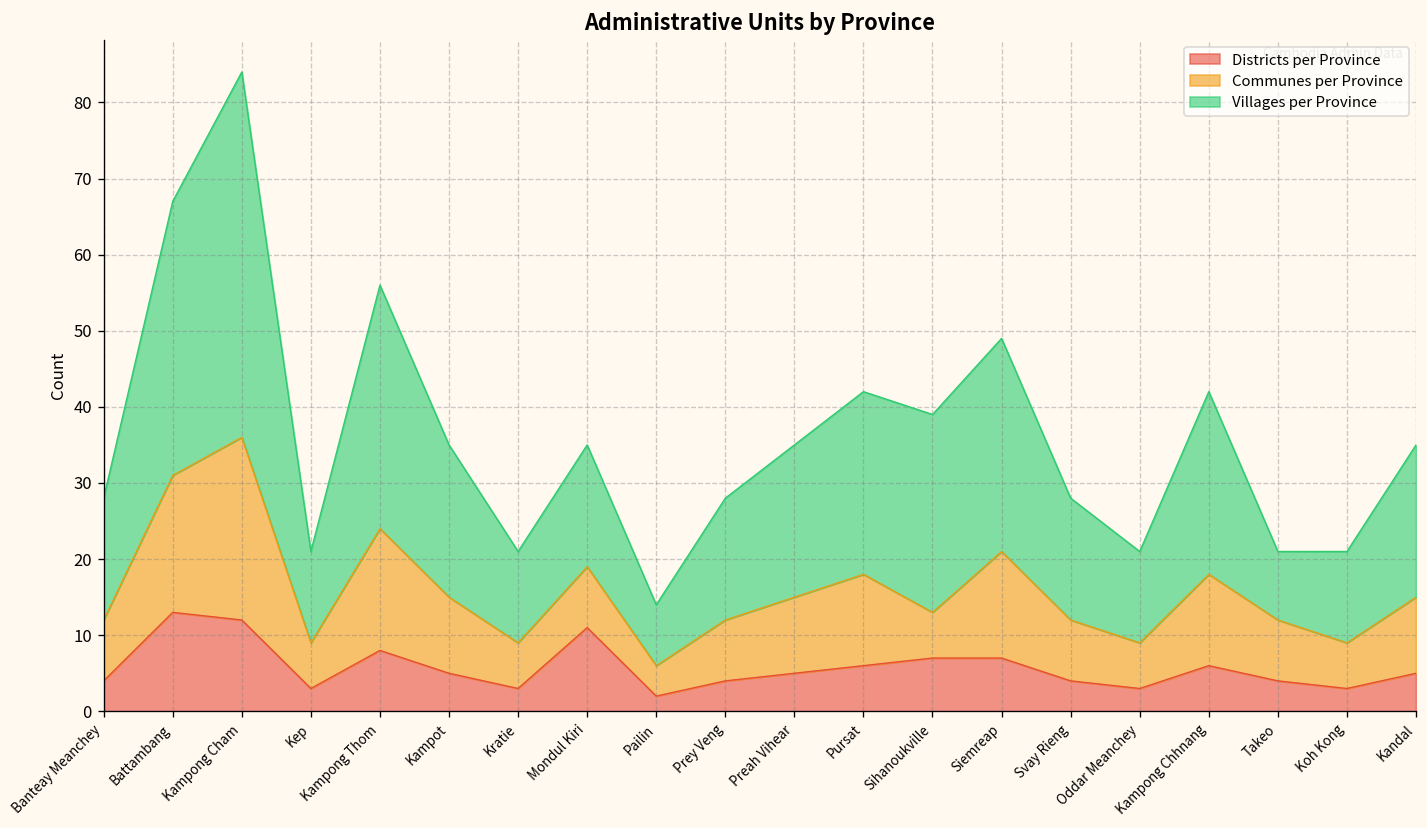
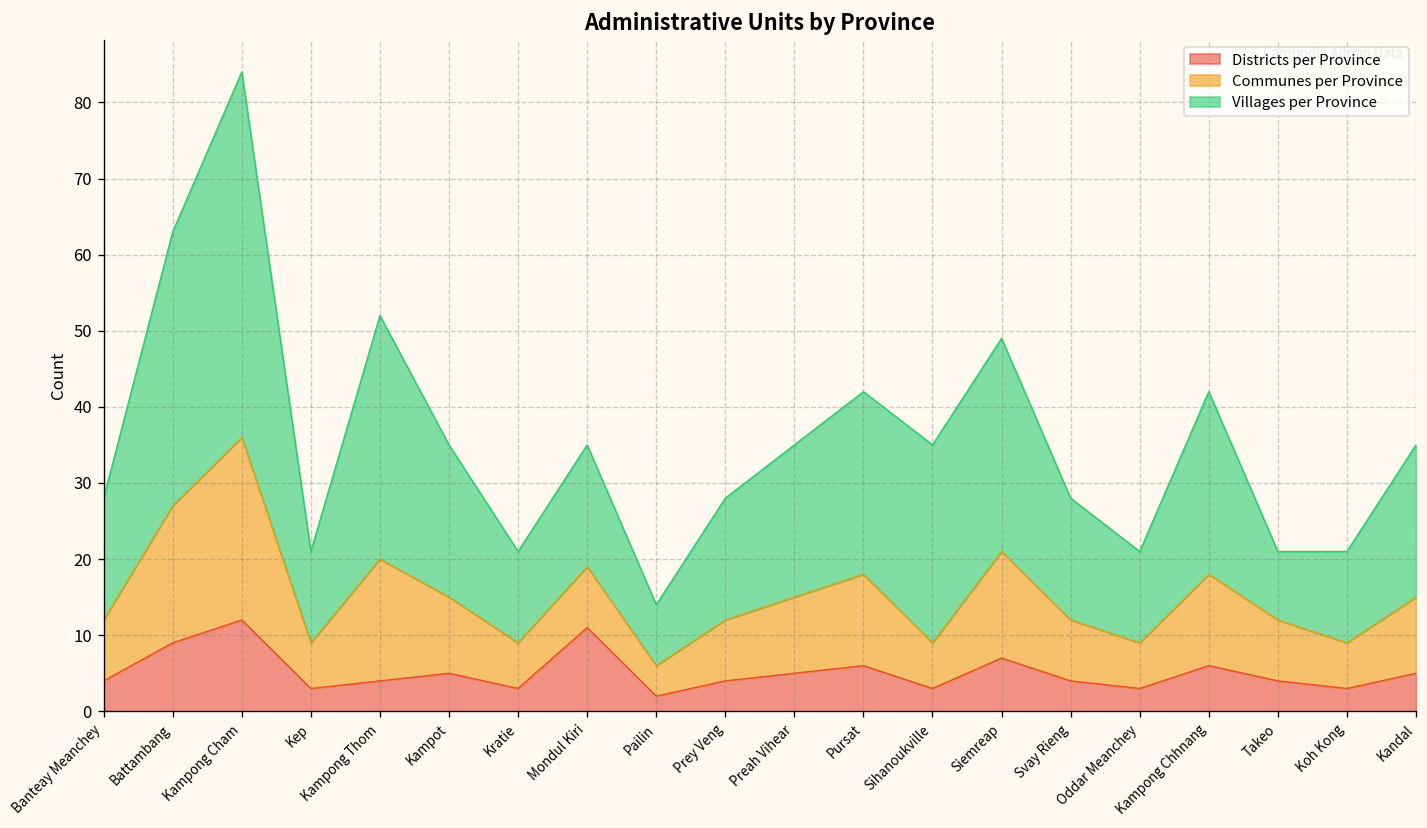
  {
    "Districts per Province": {
      "Banteay Meanchey": 4,
-     "Battambang": 13,
+     "Battambang": 9,
      "Kampong Cham": 12,
      "Kep": 3,
-     "Kampong Thom": 8,
+     "Kampong Thom": 4,
      "Kampot": 5,
      "Kratie": 3,
      "Mondul Kiri": 11,
      "Pailin": 2,
      "Prey Veng": 4,
      "Preah Vihear": 5,
      "Pursat": 6,
-     "Sihanoukville": 7,
+     "Sihanoukville": 3,
      "Siemreap": 7,
      "Svay Rieng": 4,
      "Oddar Meanchey": 3,
      "Kampong Chhnang": 6,
      "Takeo": 4,
      "Koh Kong": 3,
      "Kandal": 5
    },
    "Communes per Province": {
      "Banteay Meanchey": 8,
      "Battambang": 18,
      "Kampong Cham": 24,
      "Kep": 6,
      "Kampong Thom": 16,
      "Kampot": 10,
      "Kratie": 6,
      "Mondul Kiri": 8,
      "Pailin": 4,
      "Prey Veng": 8,
      "Preah Vihear": 10,
      "Pursat": 12,
      "Sihanoukville": 6,
      "Siemreap": 14,
      "Svay Rieng": 8,
      "Oddar Meanchey": 6,
      "Kampong Chhnang": 12,
      "Takeo": 8,
      "Koh Kong": 6,
      "Kandal": 10
    },
    "Villages per Province": {
      "Banteay Meanchey": 16,
      "Battambang": 36,
      "Kampong Cham": 48,
      "Kep": 12,
      "Kampong Thom": 32,
      "Kampot": 20,
      "Kratie": 12,
      "Mondul Kiri": 16,
      "Pailin": 8,
      "Prey Veng": 16,
      "Preah Vihear": 20,
      "Pursat": 24,
      "Sihanoukville": 26,
      "Siemreap": 28,
      "Svay Rieng": 16,
      "Oddar Meanchey": 12,
      "Kampong Chhnang": 24,
      "Takeo": 9,
      "Koh Kong": 12,
      "Kandal": 20
    }
  }
